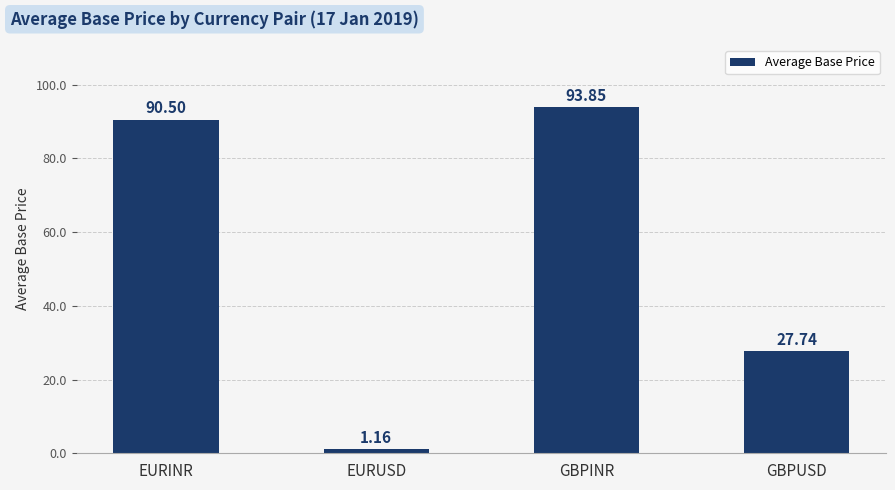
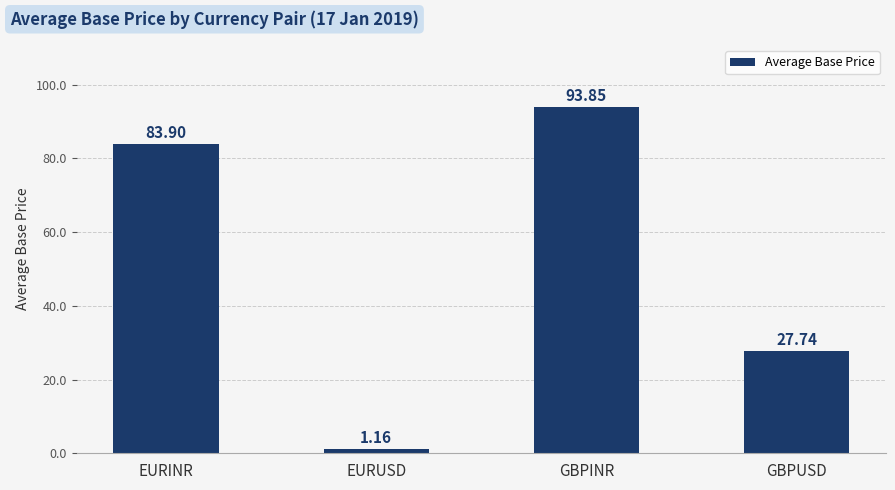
  {
-   "EURINR": 90.50,
+   "EURINR": 83.90,
    "EURUSD": 1.16,
    "GBPINR": 93.85,
    "GBPUSD": 27.74
  }
